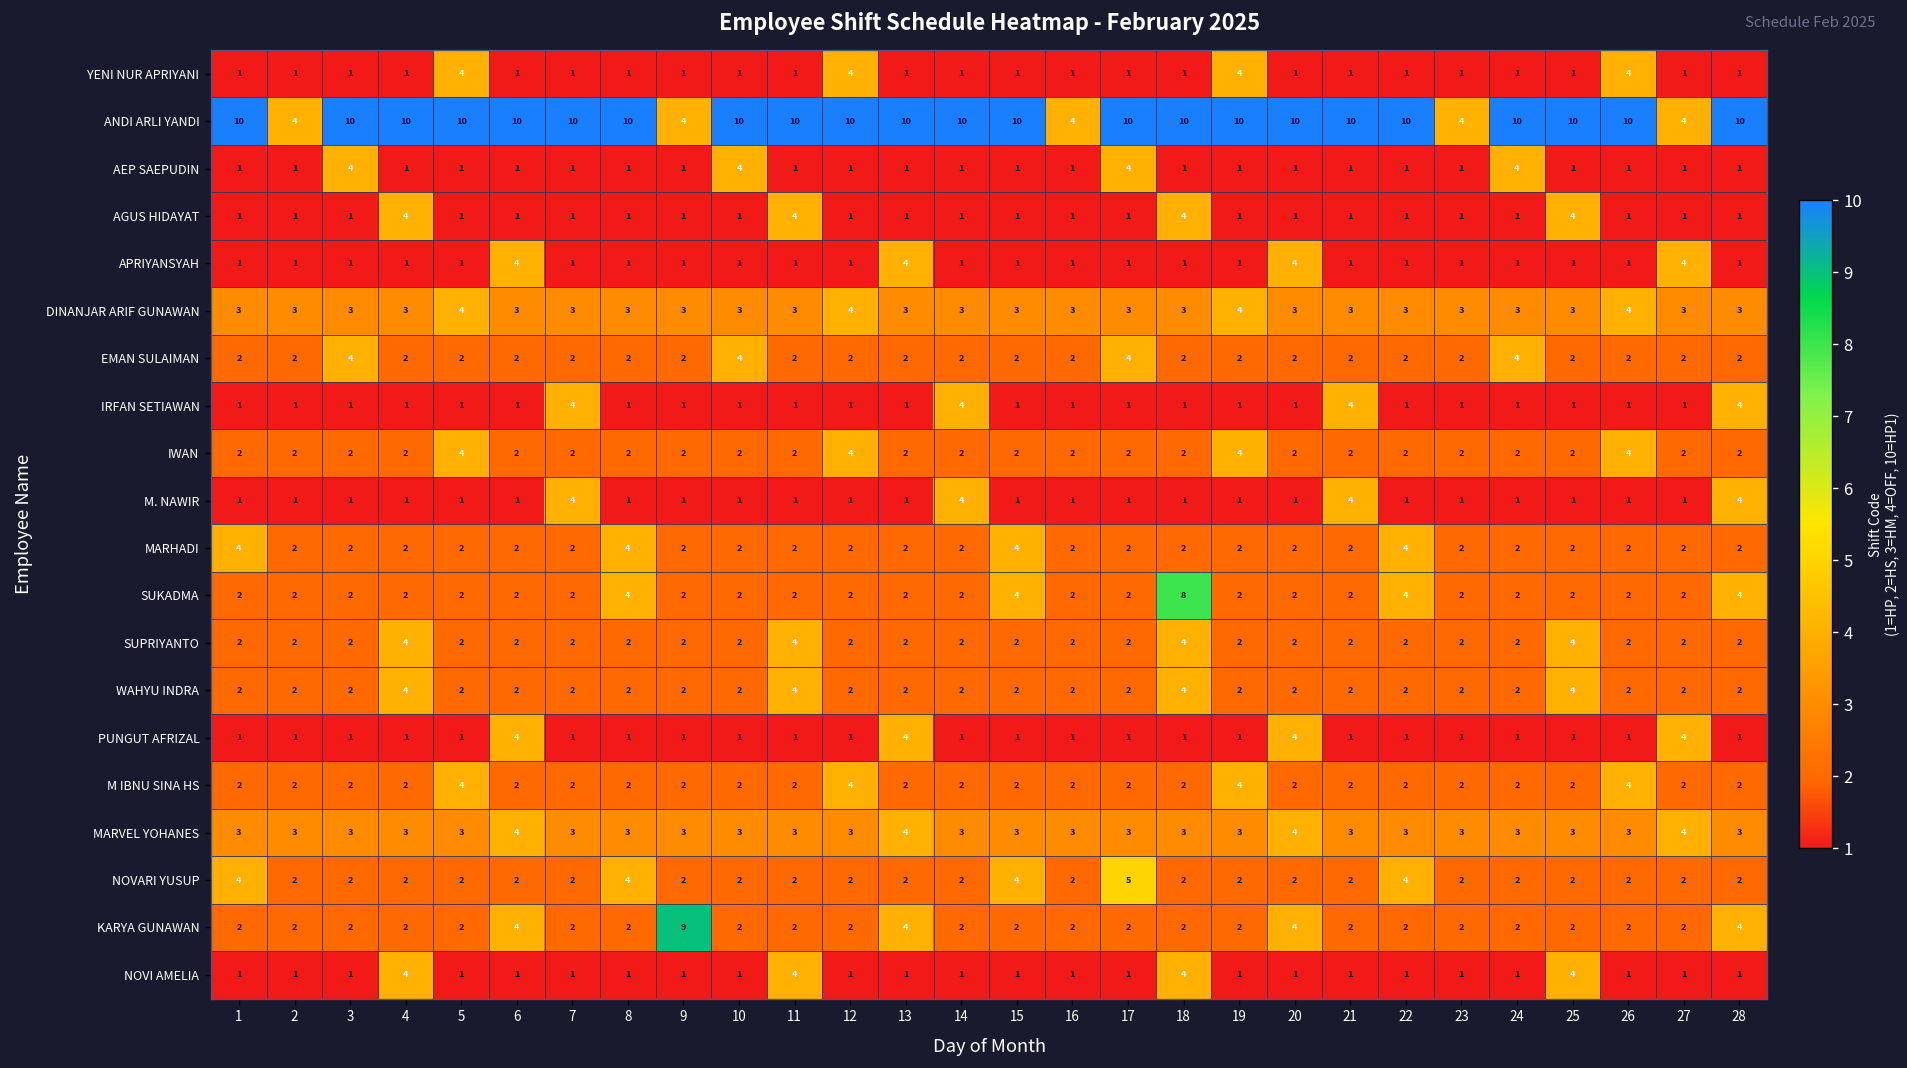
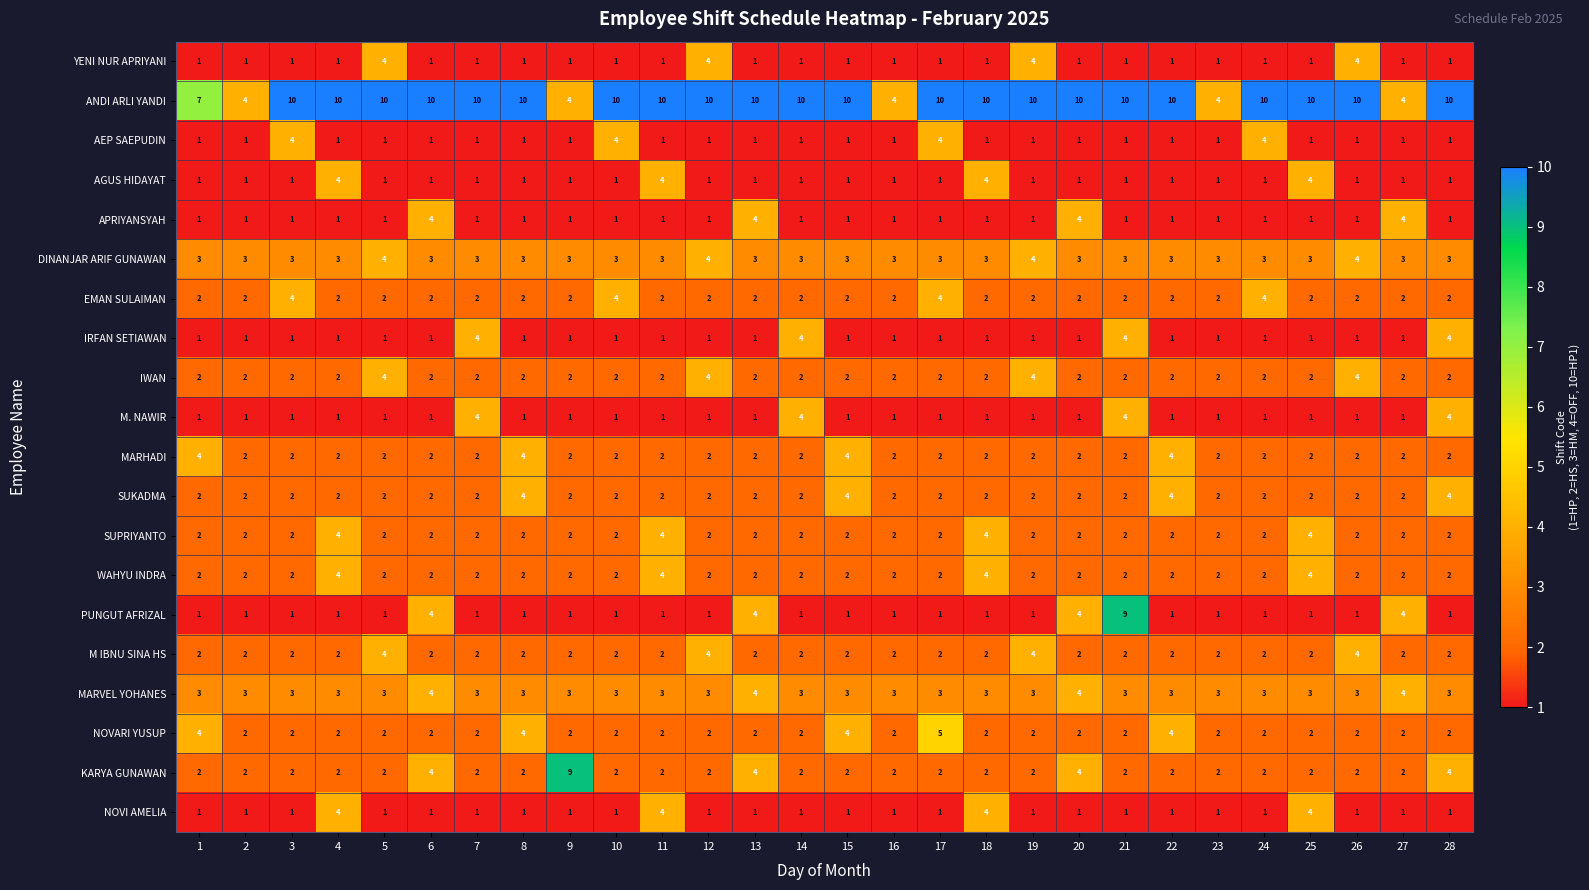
  {
    "ANDI ARLI YANDI": {
-     "1": 10,
+     "1": 7,
      "2": 4,
      "3": 10,
      "4": 10,
      "5": 10,
      "6": 10,
      "7": 10,
      "8": 10,
      "9": 4,
      "10": 10,
      "11": 10,
      "12": 10,
      "13": 10,
      "14": 10,
      "15": 10,
      "16": 4,
      "17": 10,
      "18": 10,
      "19": 10,
      "20": 10,
      "21": 10,
      "22": 10,
      "23": 4,
      "24": 10,
      "25": 10,
      "26": 10,
      "27": 4,
      "28": 10
    },
    "SUKADMA": {
      "1": 2,
      "2": 2,
      "3": 2,
      "4": 2,
      "5": 2,
      "6": 2,
      "7": 2,
      "8": 4,
      "9": 2,
      "10": 2,
      "11": 2,
      "12": 2,
      "13": 2,
      "14": 2,
      "15": 4,
      "16": 2,
      "17": 2,
-     "18": 8,
+     "18": 2,
      "19": 2,
      "20": 2,
      "21": 2,
      "22": 4,
      "23": 2,
      "24": 2,
      "25": 2,
      "26": 2,
      "27": 2,
      "28": 4
    },
    "PUNGUT AFRIZAL": {
      "1": 1,
      "2": 1,
      "3": 1,
      "4": 1,
      "5": 1,
      "6": 4,
      "7": 1,
      "8": 1,
      "9": 1,
      "10": 1,
      "11": 1,
      "12": 1,
      "13": 4,
      "14": 1,
      "15": 1,
      "16": 1,
      "17": 1,
      "18": 1,
      "19": 1,
      "20": 4,
-     "21": 1,
+     "21": 9,
      "22": 1,
      "23": 1,
      "24": 1,
      "25": 1,
      "26": 1,
      "27": 4,
      "28": 1
    }
  }
